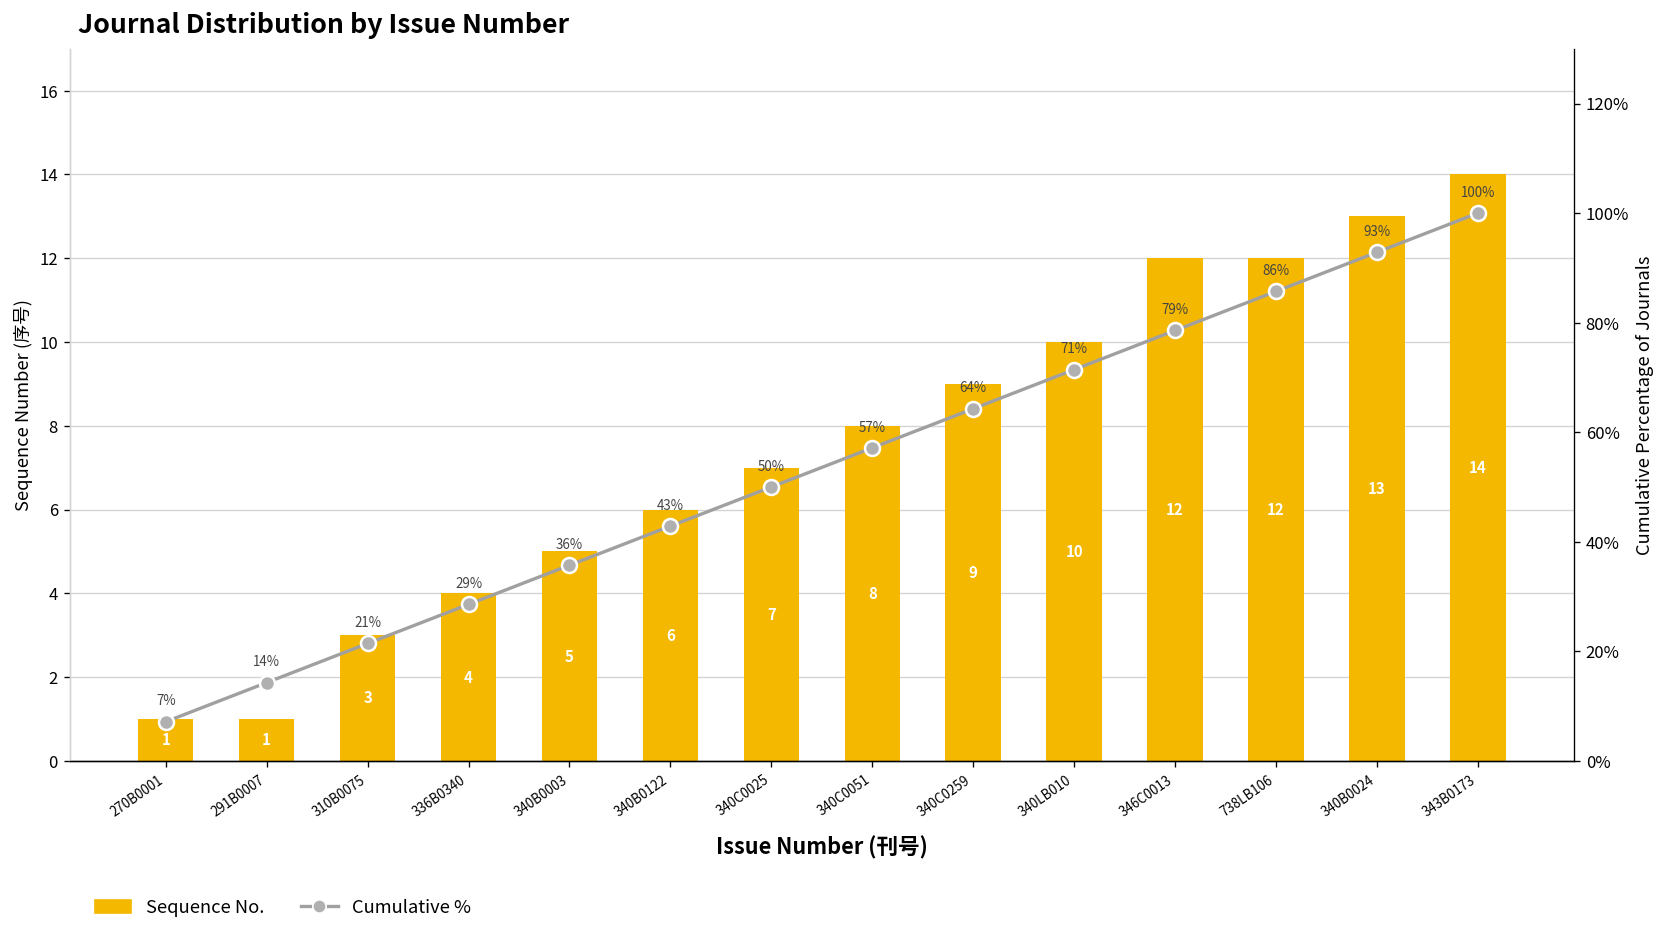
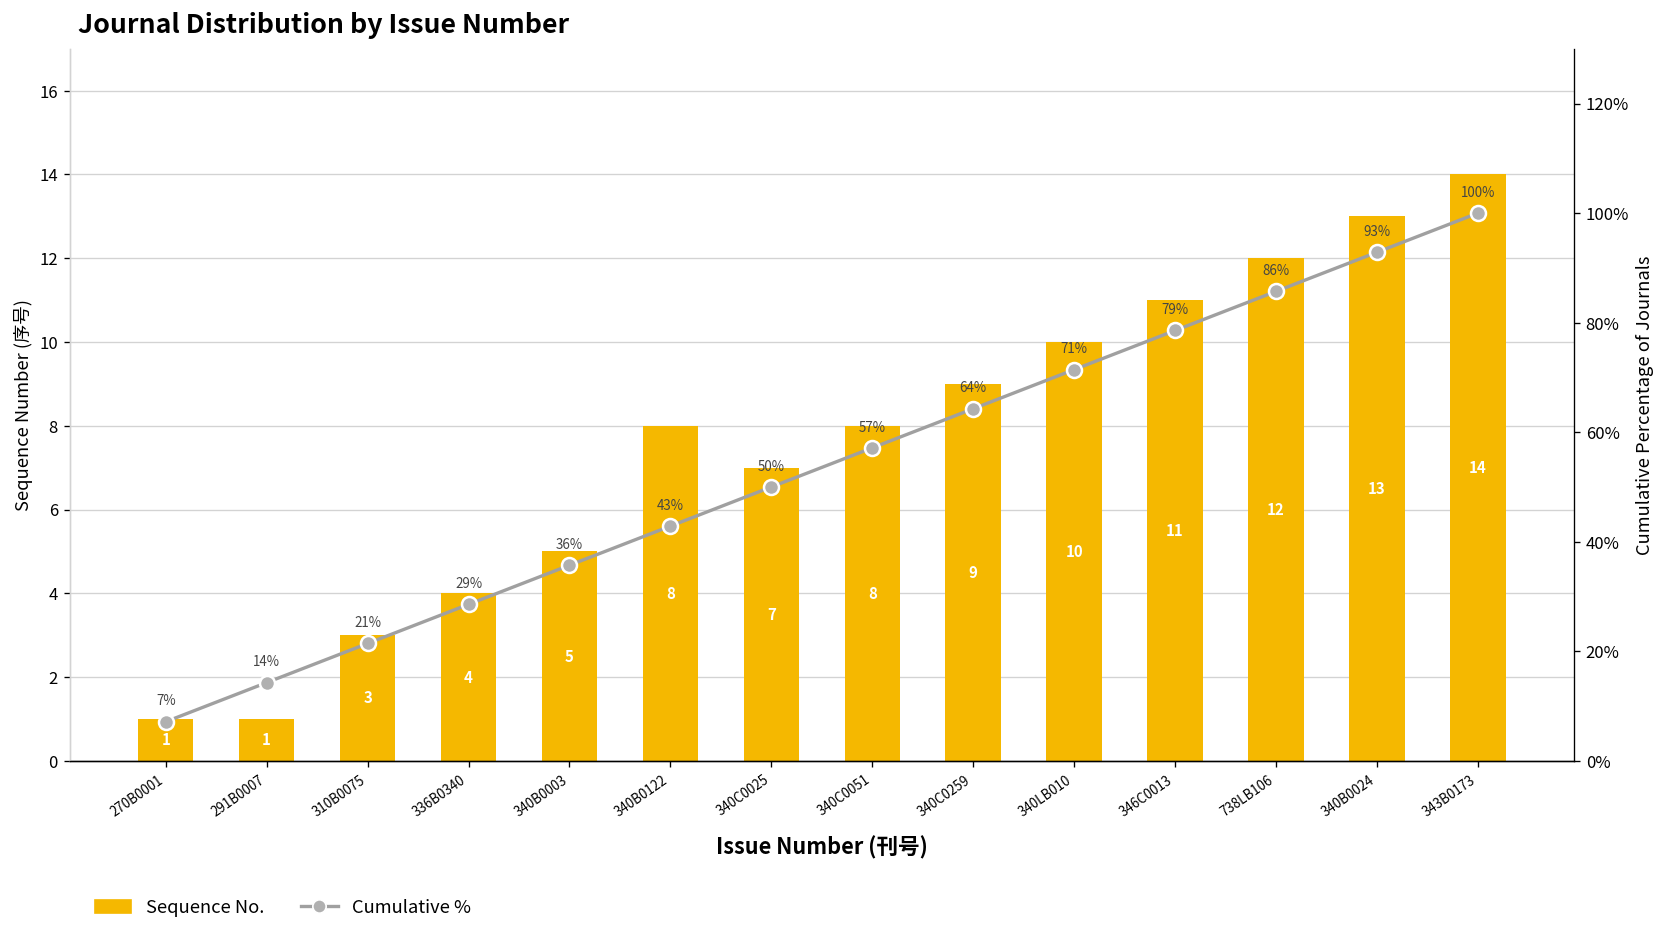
  {
    "Sequence No.": {
      "270B0001": "1",
      "291B0007": "1",
      "310B0075": "3",
      "336B0340": "4",
      "340B0003": "5",
-     "340B0122": "6",
+     "340B0122": "8",
      "340C0025": "7",
      "340C0051": "8",
      "340C0259": "9",
      "340LB010": "10",
-     "346C0013": "12",
+     "346C0013": "11",
      "738LB106": "12",
      "340B0024": "13",
      "343B0173": "14"
    },
    "Cumulative %": {
      "270B0001": "7%",
      "291B0007": "14%",
      "310B0075": "21%",
      "336B0340": "29%",
      "340B0003": "36%",
      "340B0122": "43%",
      "340C0025": "50%",
      "340C0051": "57%",
      "340C0259": "64%",
      "340LB010": "71%",
      "346C0013": "79%",
      "738LB106": "86%",
      "340B0024": "93%",
      "343B0173": "100%"
    }
  }
